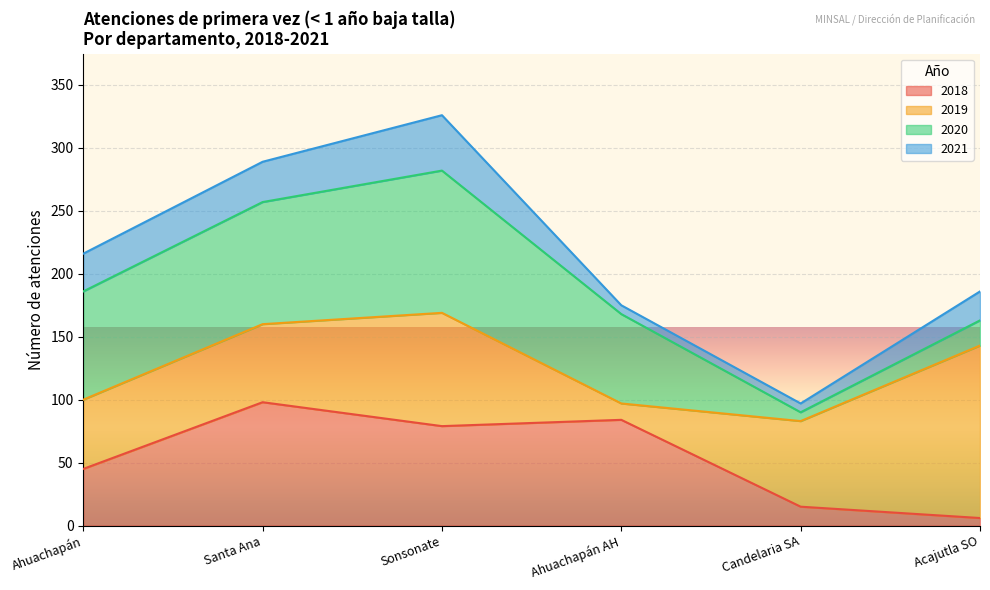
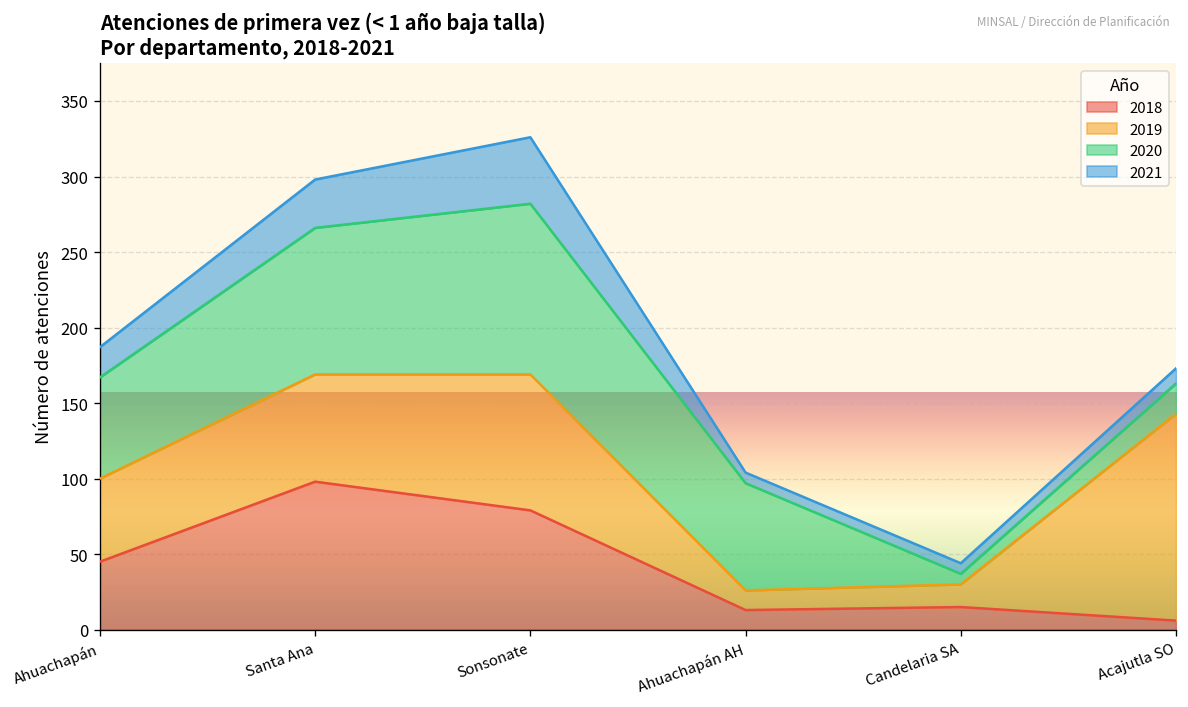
  {
    "2018": {
      "Ahuachapán": 45,
      "Santa Ana": 98,
      "Sonsonate": 79,
-     "Ahuachapán AH": 84,
+     "Ahuachapán AH": 13,
      "Candelaria SA": 15,
      "Acajutla SO": 6
    },
    "2019": {
      "Ahuachapán": 55,
-     "Santa Ana": 62,
+     "Santa Ana": 71,
      "Sonsonate": 90,
      "Ahuachapán AH": 13,
-     "Candelaria SA": 68,
+     "Candelaria SA": 15,
      "Acajutla SO": 137
    },
    "2020": {
-     "Ahuachapán": 86,
+     "Ahuachapán": 67,
      "Santa Ana": 97,
      "Sonsonate": 113,
      "Ahuachapán AH": 71,
      "Candelaria SA": 7,
      "Acajutla SO": 20
    },
    "2021": {
-     "Ahuachapán": 30,
+     "Ahuachapán": 20,
      "Santa Ana": 32,
      "Sonsonate": 44,
      "Ahuachapán AH": 7,
      "Candelaria SA": 7,
-     "Acajutla SO": 23
+     "Acajutla SO": 10
    }
  }
